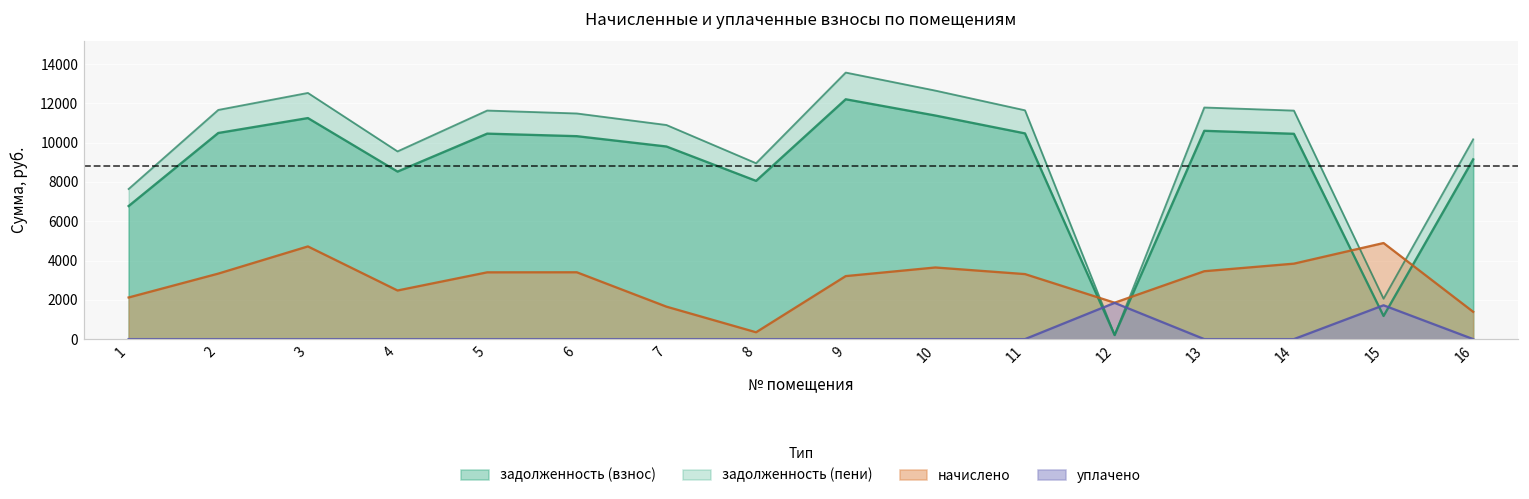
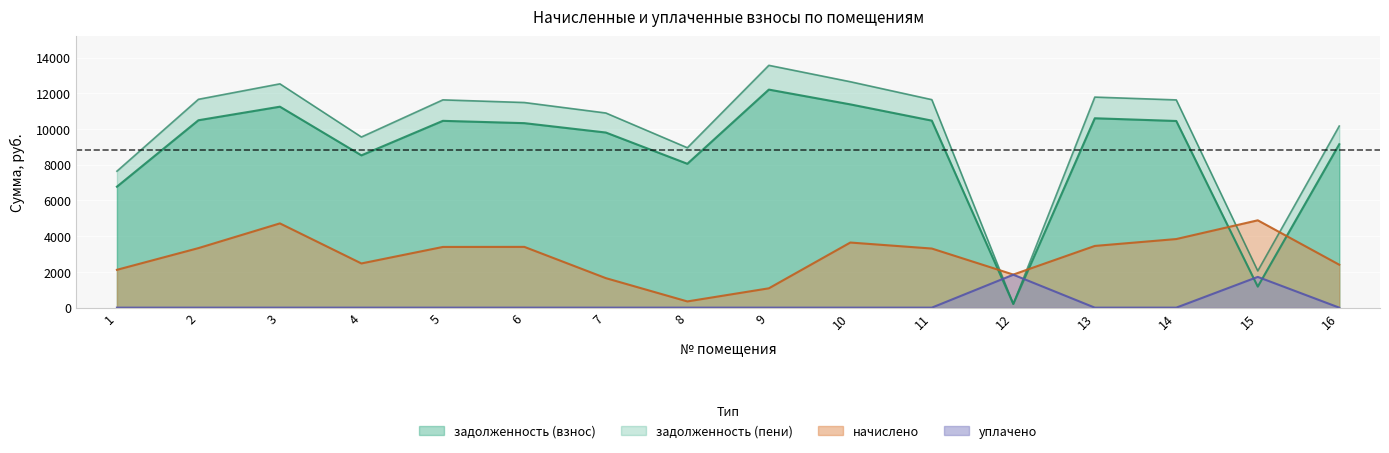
  {
    "начислено": {
      "1": 2100,
      "2": 3300,
      "3": 4700,
      "4": 2500,
      "5": 3400,
      "6": 3400,
      "7": 1700,
      "8": 300,
-     "9": 3200,
+     "9": 1100,
      "10": 3600,
      "11": 3300,
      "13": 3500,
      "14": 3800,
      "15": 4900,
-     "16": 1400
+     "16": 2400
    }
  }
